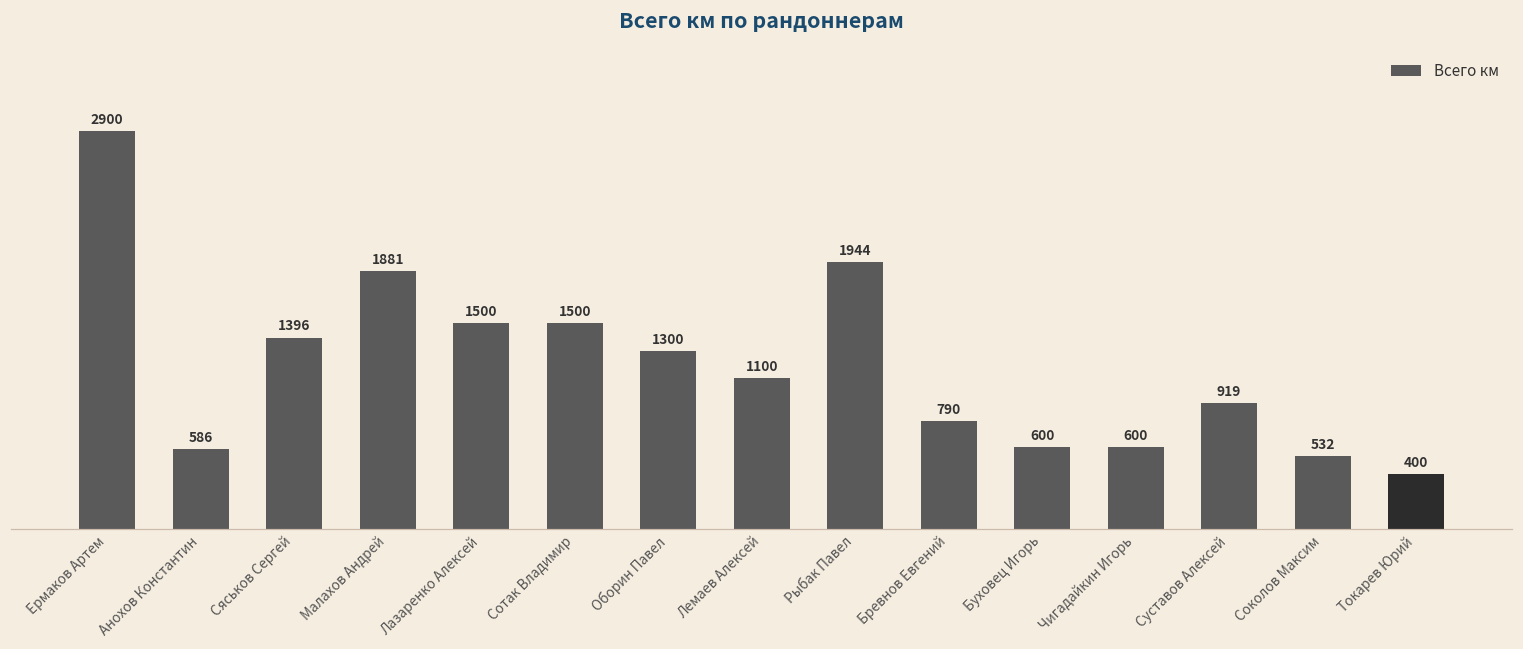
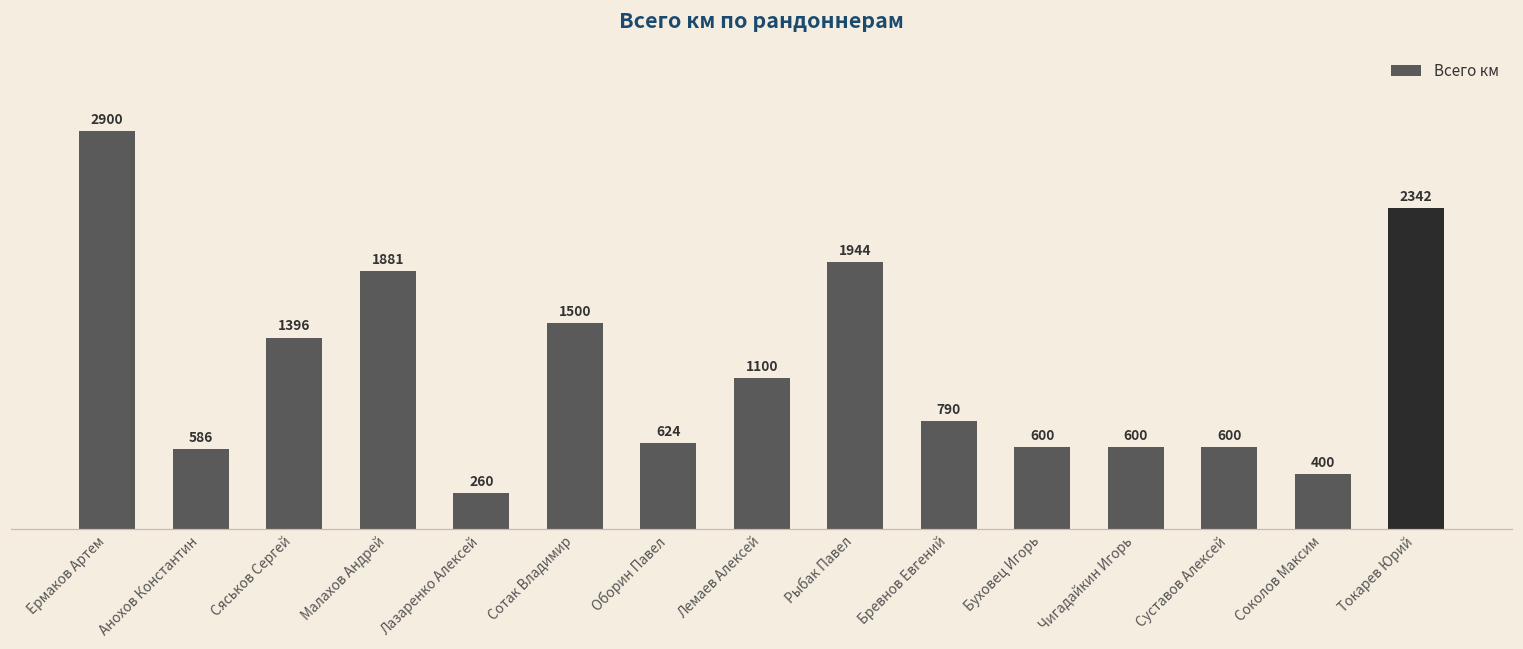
  {
    "Ермаков Артем": 2900,
    "Анохов Константин": 586,
    "Сяськов Сергей": 1396,
    "Малахов Андрей": 1881,
-   "Лазаренко Алексей": 1500,
+   "Лазаренко Алексей": 260,
    "Сотак Владимир": 1500,
-   "Оборин Павел": 1300,
+   "Оборин Павел": 624,
    "Лемаев Алексей": 1100,
    "Рыбак Павел": 1944,
    "Бревнов Евгений": 790,
    "Буховец Игорь": 600,
    "Чигадайкин Игорь": 600,
-   "Суставов Алексей": 919,
-   "Соколов Максим": 532,
-   "Токарев Юрий": 400
+   "Суставов Алексей": 600,
+   "Соколов Максим": 400,
+   "Токарев Юрий": 2342
  }
